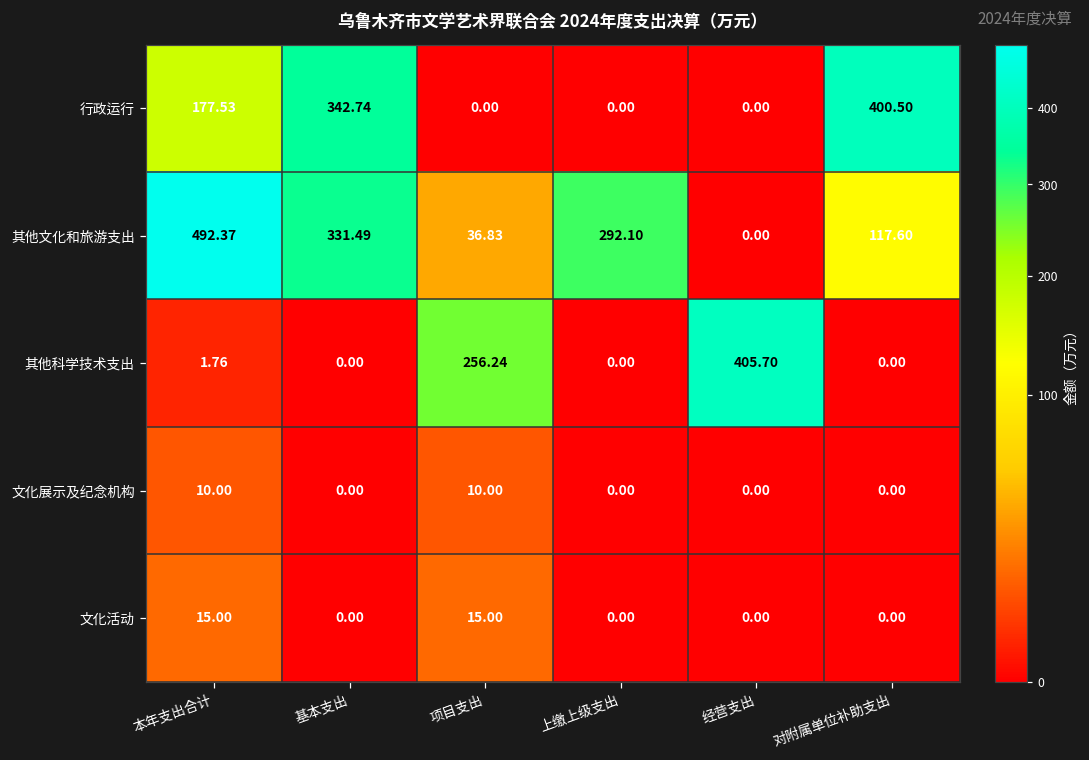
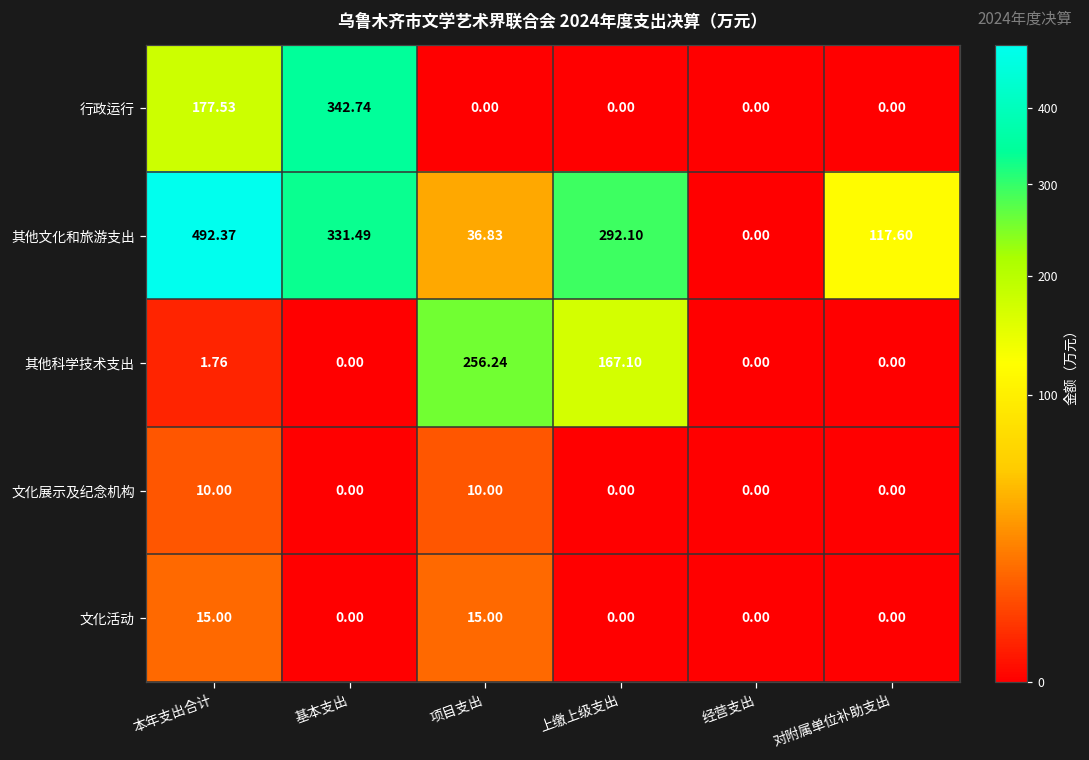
  {
    "行政运行": {
      "本年支出合计": 177.53,
      "基本支出": 342.74,
      "项目支出": 0.00,
      "上缴上级支出": 0.00,
      "经营支出": 0.00,
-     "对附属单位补助支出": 400.50
+     "对附属单位补助支出": 0.00
    },
    "其他文化和旅游支出": {
      "本年支出合计": 492.37,
      "基本支出": 331.49,
      "项目支出": 36.83,
      "上缴上级支出": 292.10,
      "经营支出": 0.00,
      "对附属单位补助支出": 117.60
    },
    "其他科学技术支出": {
      "本年支出合计": 1.76,
      "基本支出": 0.00,
      "项目支出": 256.24,
-     "上缴上级支出": 0.00,
-     "经营支出": 405.70,
+     "上缴上级支出": 167.10,
+     "经营支出": 0.00,
      "对附属单位补助支出": 0.00
    },
    "文化展示及纪念机构": {
      "本年支出合计": 10.00,
      "基本支出": 0.00,
      "项目支出": 10.00,
      "上缴上级支出": 0.00,
      "经营支出": 0.00,
      "对附属单位补助支出": 0.00
    },
    "文化活动": {
      "本年支出合计": 15.00,
      "基本支出": 0.00,
      "项目支出": 15.00,
      "上缴上级支出": 0.00,
      "经营支出": 0.00,
      "对附属单位补助支出": 0.00
    }
  }
